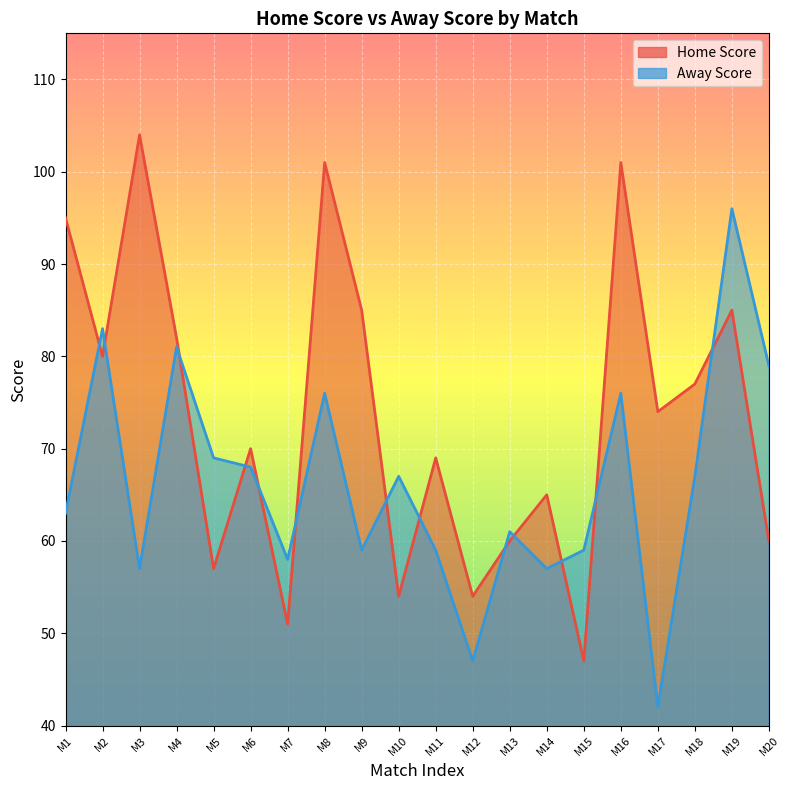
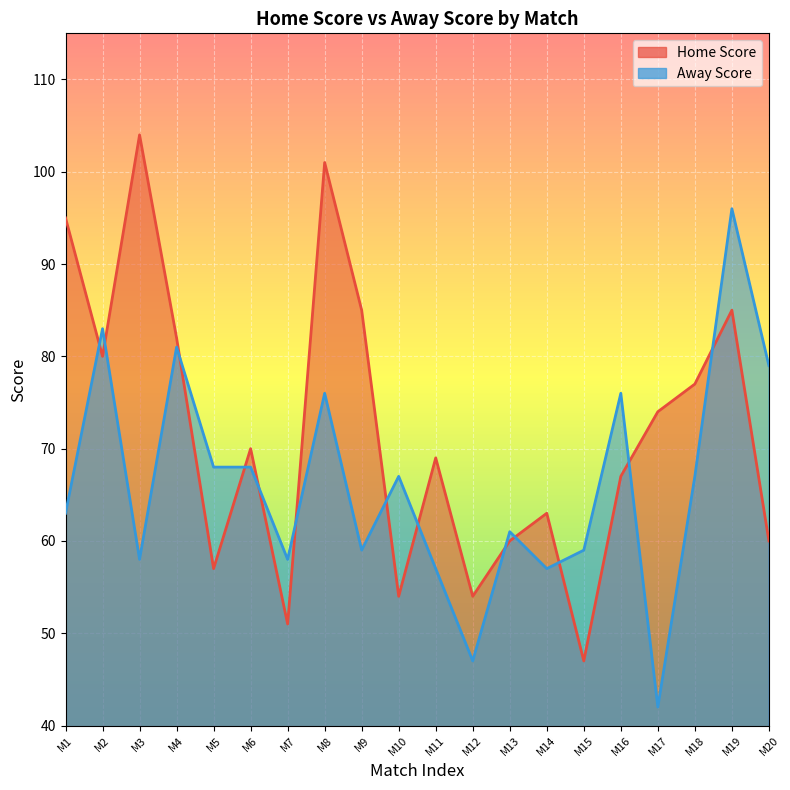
  {
    "Home Score": {
      "M1": 95,
      "M2": 80,
      "M3": 104,
      "M4": 82,
      "M5": 57,
      "M6": 70,
      "M7": 51,
      "M8": 101,
      "M9": 85,
      "M10": 54,
      "M11": 69,
      "M12": 54,
      "M13": 60,
-     "M14": 65,
+     "M14": 63,
      "M15": 47,
-     "M16": 101,
+     "M16": 67,
      "M17": 74,
      "M18": 77,
      "M19": 85,
      "M20": 60
    },
    "Away Score": {
      "M1": 63,
      "M2": 83,
-     "M3": 57,
+     "M3": 58,
      "M4": 81,
-     "M5": 69,
+     "M5": 68,
      "M6": 68,
      "M7": 58,
      "M8": 76,
      "M9": 59,
      "M10": 67,
-     "M11": 59,
+     "M11": 57,
      "M12": 47,
      "M13": 61,
      "M14": 57,
      "M15": 59,
      "M16": 76,
      "M17": 42,
      "M18": 67,
      "M19": 96,
      "M20": 79
    }
  }
